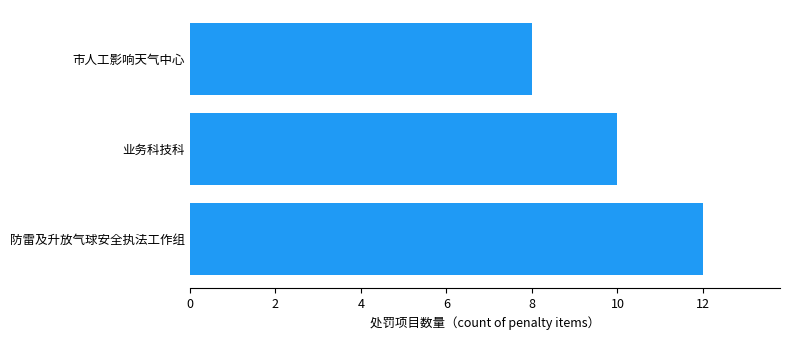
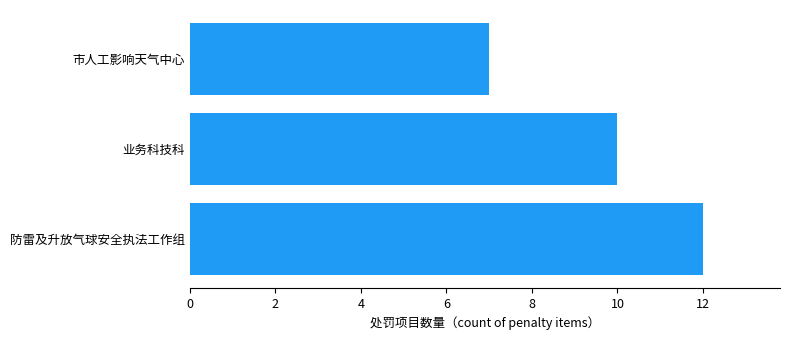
  {
-   "市人工影响天气中心": 8,
+   "市人工影响天气中心": 7,
    "业务科技科": 10,
    "防雷及升放气球安全执法工作组": 12
  }
